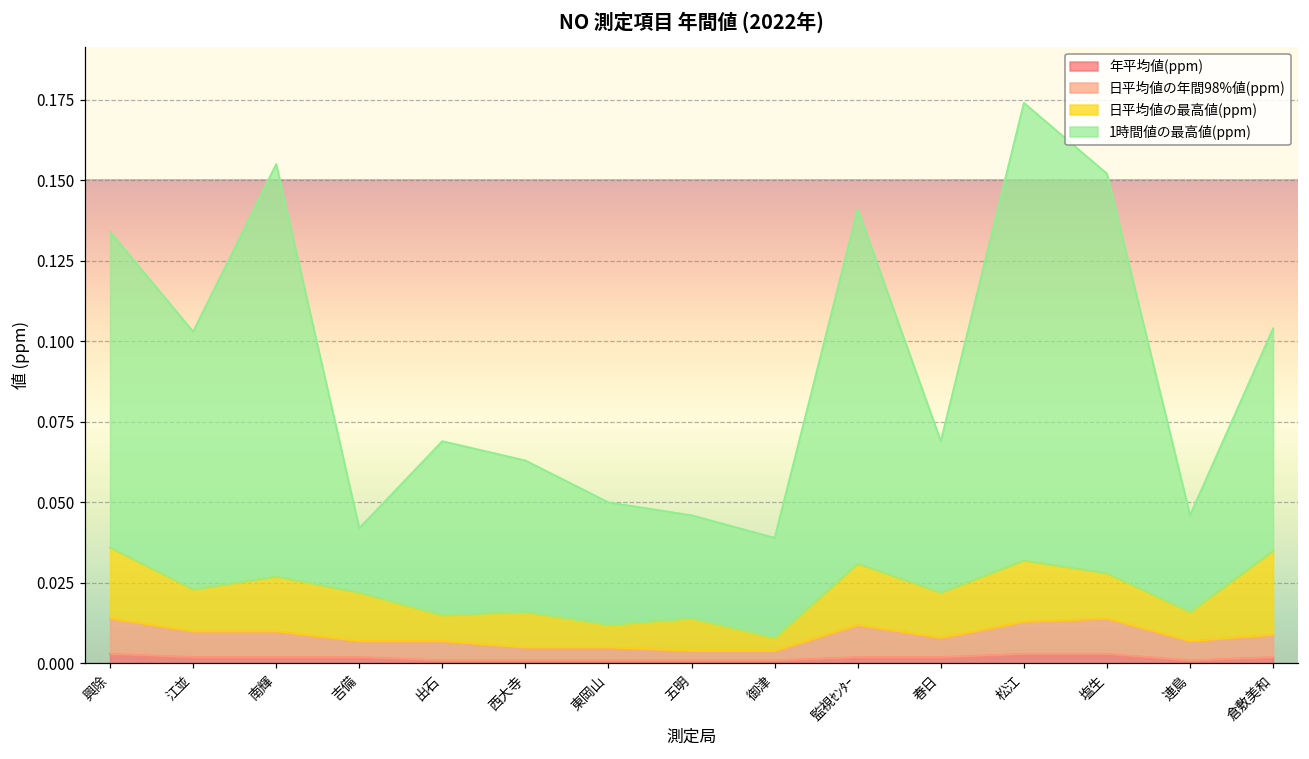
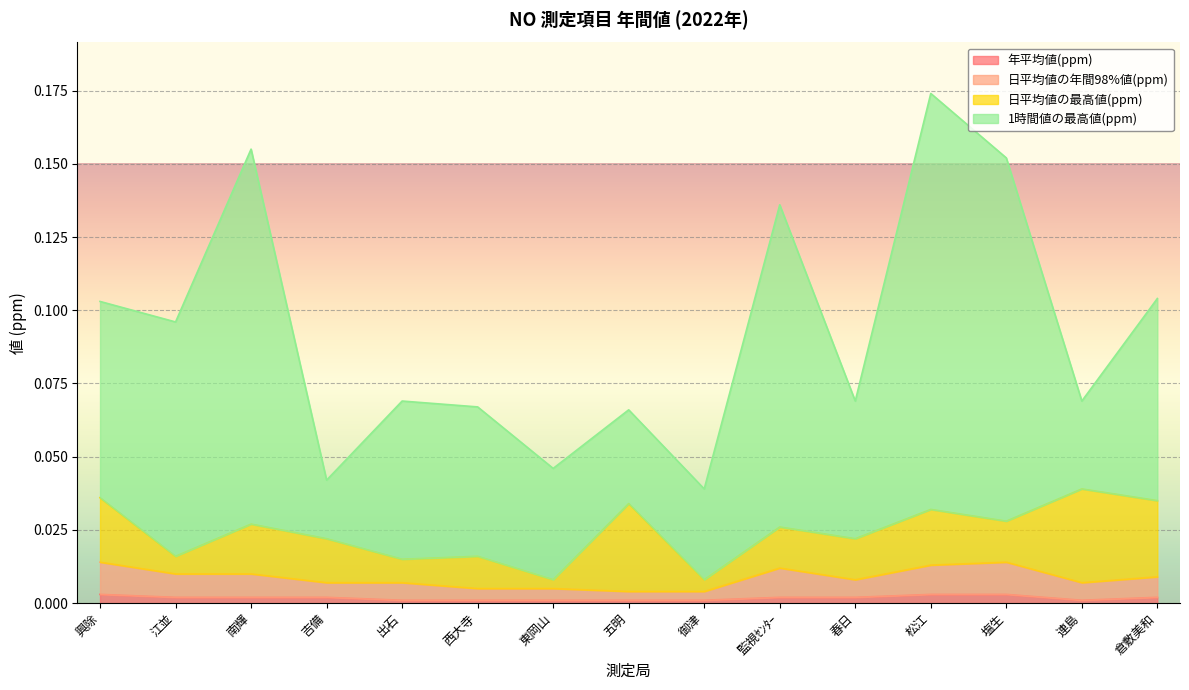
  {
    "日平均値の最高値(ppm)": {
      "興除": 0.022,
-     "江並": 0.013,
+     "江並": 0.006,
      "南輝": 0.017,
      "吉備": 0.015,
      "出石": 0.008,
      "西大寺": 0.011,
-     "東岡山": 0.007,
-     "五明": 0.01,
+     "東岡山": 0.003,
+     "五明": 0.03,
      "御津": 0.004,
-     "監視ｾﾝﾀｰ": 0.019,
+     "監視ｾﾝﾀｰ": 0.014,
      "春日": 0.014,
      "松江": 0.019,
      "塩生": 0.014,
-     "連島": 0.009,
+     "連島": 0.032,
      "倉敷美和": 0.026
    },
    "1時間値の最高値(ppm)": {
-     "興除": 0.098,
+     "興除": 0.067,
      "江並": 0.080,
      "南輝": 0.128,
      "吉備": 0.020,
      "出石": 0.054,
-     "西大寺": 0.047,
+     "西大寺": 0.051,
      "東岡山": 0.038,
      "五明": 0.032,
      "御津": 0.031,
      "監視ｾﾝﾀｰ": 0.110,
      "春日": 0.047,
      "松江": 0.142,
      "塩生": 0.124,
      "連島": 0.030,
      "倉敷美和": 0.069
    }
  }
